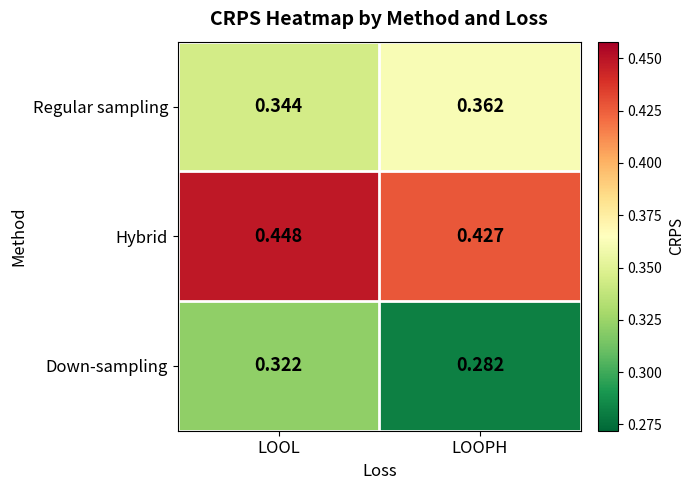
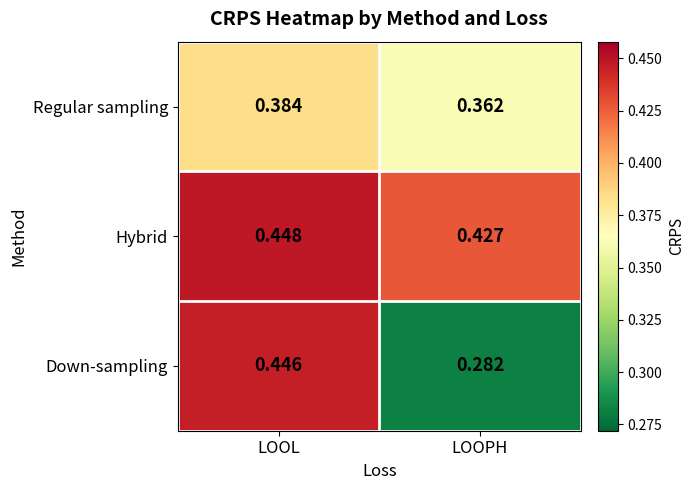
  {
    "Regular sampling": {
-     "LOOL": 0.344,
+     "LOOL": 0.384,
      "LOOPH": 0.362
    },
    "Hybrid": {
      "LOOL": 0.448,
      "LOOPH": 0.427
    },
    "Down-sampling": {
-     "LOOL": 0.322,
+     "LOOL": 0.446,
      "LOOPH": 0.282
    }
  }
